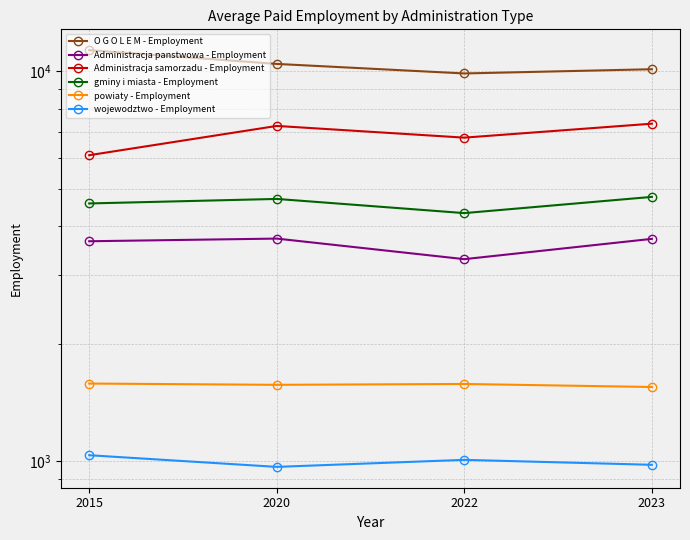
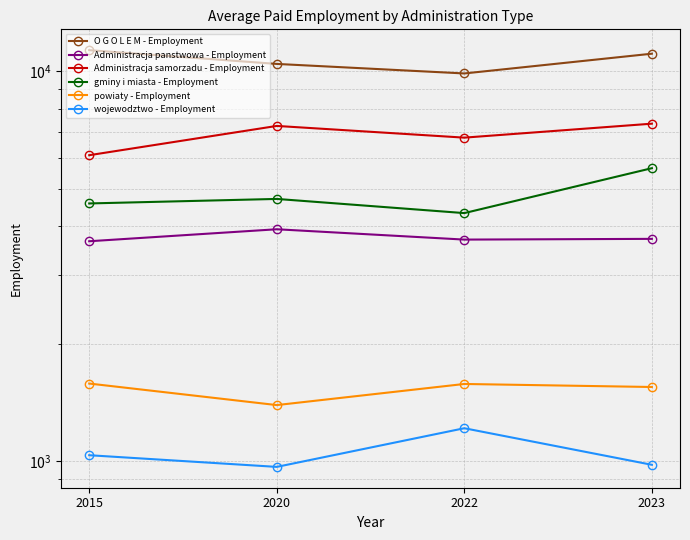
  {
    "O G O L E M - Employment": {
      "2020": 10400,
      "2022": 9900,
-     "2023": 10100
+     "2023": 11100
    },
    "Administracja panstwowa - Employment": {
      "2015": 3700,
-     "2020": 3700,
-     "2022": 3300,
+     "2020": 3900,
+     "2022": 3700,
      "2023": 3700
    },
    "Administracja samorzadu - Employment": {
      "2015": 6100,
      "2020": 7200,
      "2022": 6800,
      "2023": 7300
    },
    "gminy i miasta - Employment": {
      "2015": 4600,
      "2020": 4700,
      "2022": 4300,
-     "2023": 4800
+     "2023": 5600
    },
    "powiaty - Employment": {
      "2015": 1580,
-     "2020": 1570,
+     "2020": 1390,
      "2022": 1580,
      "2023": 1550
    },
    "wojewodztwo - Employment": {
      "2015": 1040,
      "2020": 970,
-     "2022": 1010,
+     "2022": 1220,
      "2023": 980
    }
  }
